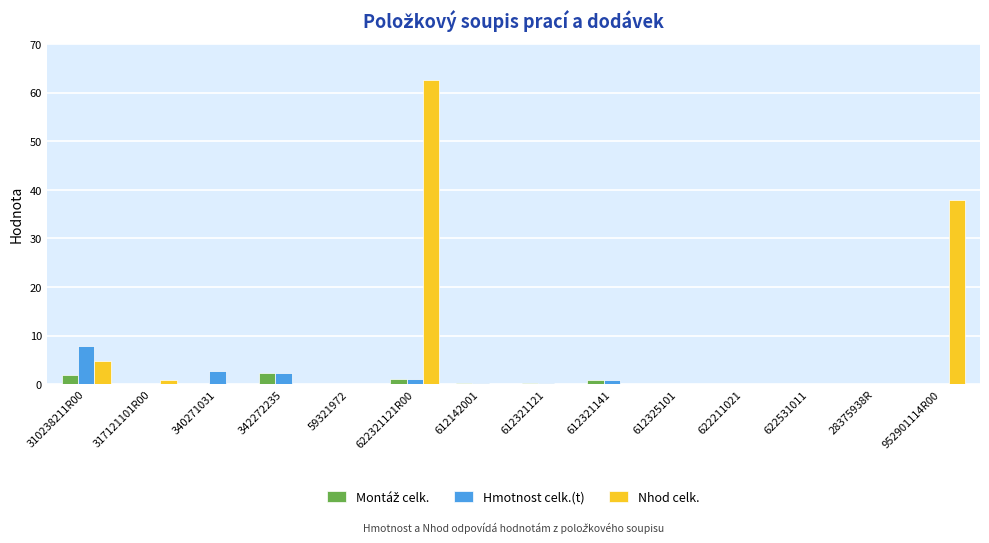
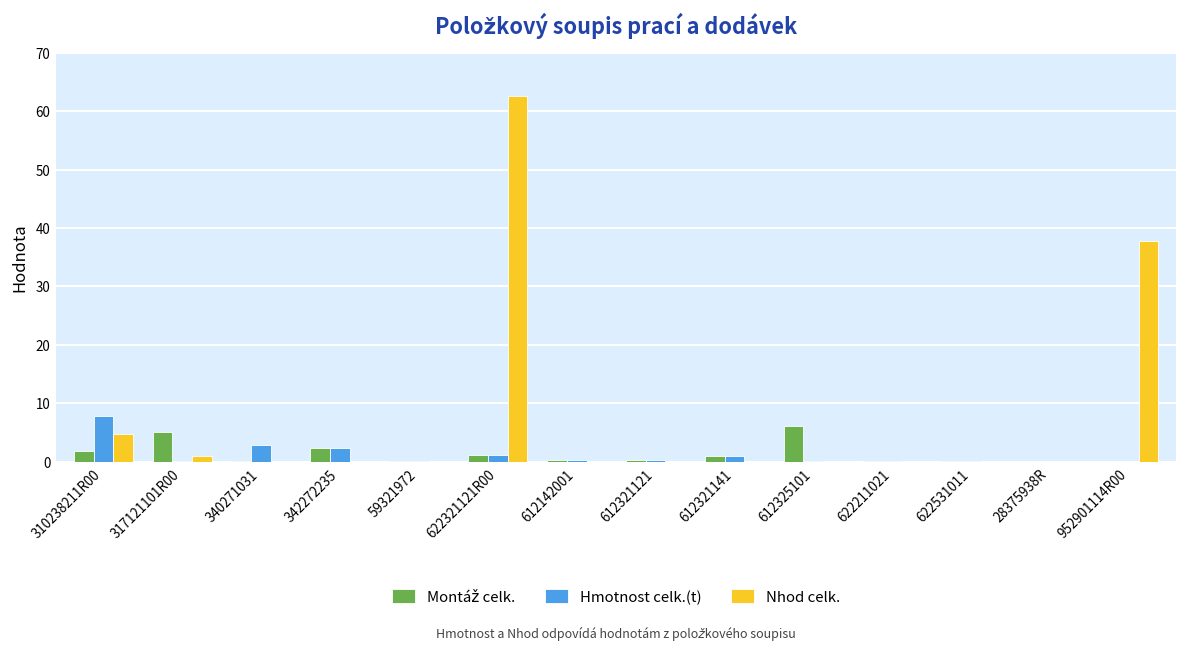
  {
    "Montáž celk.": {
      "310238211R00": 2,
-     "317121101R00": 0,
+     "317121101R00": 5,
      "342272235": 2,
      "622321121R00": 1,
      "612321141": 1,
-     "612325101": 0,
+     "612325101": 6,
      "28375938R": 0,
      "952901114R00": 0
    },
    "Hmotnost celk.(t)": {
      "310238211R00": 8,
      "340271031": 3,
      "342272235": 2,
      "622321121R00": 1,
      "612321141": 1,
      "28375938R": 0,
      "952901114R00": 0
    },
    "Nhod celk.": {
      "310238211R00": 5,
      "317121101R00": 1,
      "340271031": 0,
      "342272235": 0,
      "59321972": 0,
      "622321121R00": 63,
      "612142001": 0,
      "612321121": 0,
      "612321141": 0,
      "612325101": 0,
      "622211021": 0,
      "622531011": 0,
      "28375938R": 0,
      "952901114R00": 38
    }
  }
